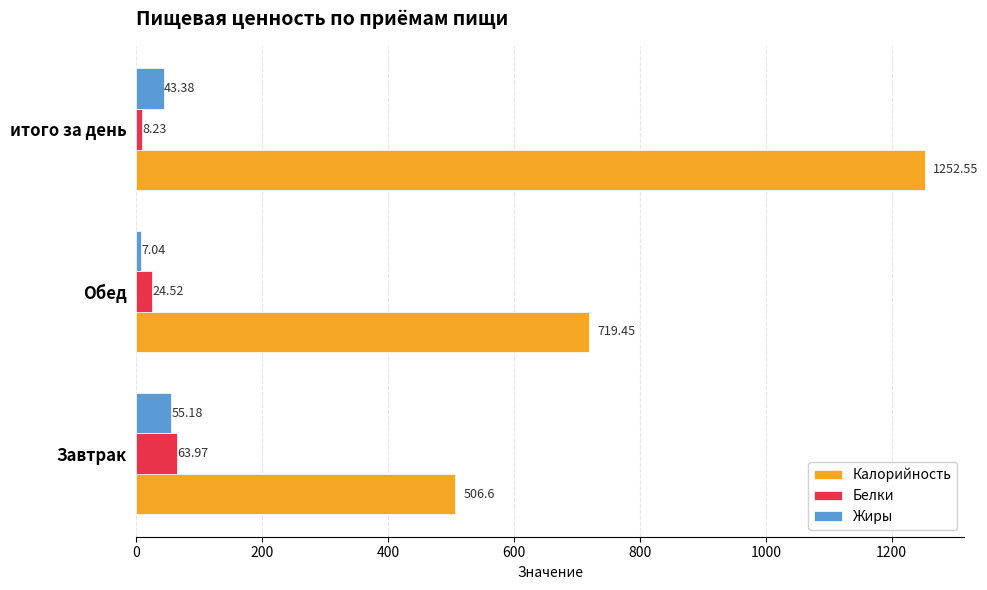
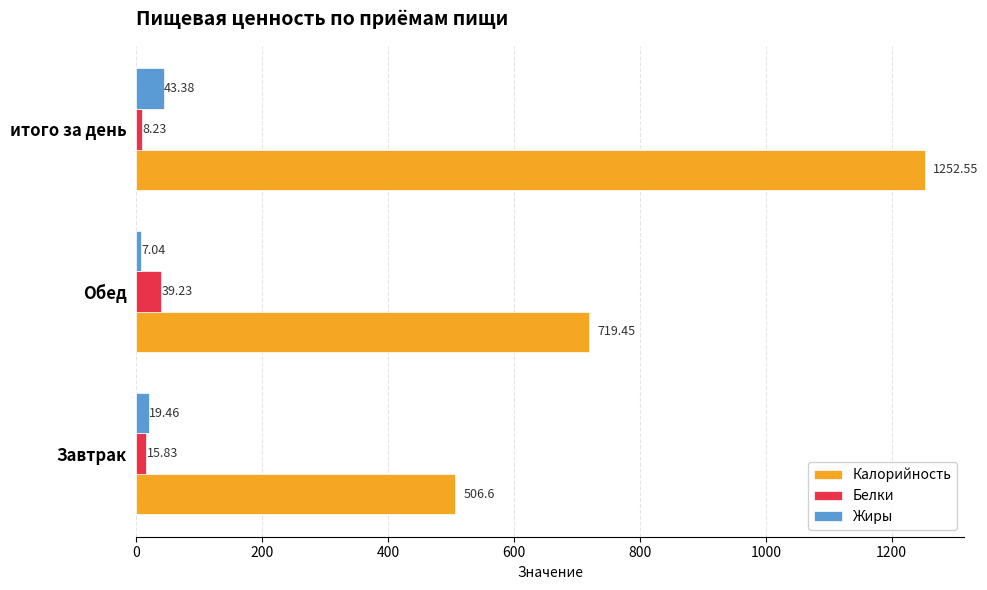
  {
    "Калорийность": {
      "итого за день": 1252.55,
      "Обед": 719.45,
      "Завтрак": 506.6
    },
    "Белки": {
      "итого за день": 8.23,
-     "Обед": 24.52,
-     "Завтрак": 63.97
+     "Обед": 39.23,
+     "Завтрак": 15.83
    },
    "Жиры": {
      "итого за день": 43.38,
      "Обед": 7.04,
-     "Завтрак": 55.18
+     "Завтрак": 19.46
    }
  }
